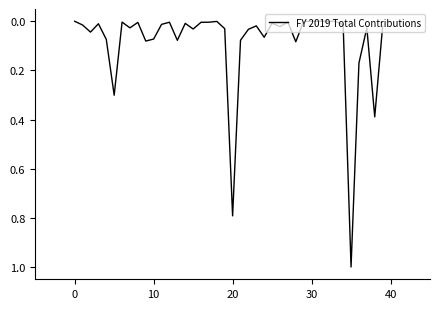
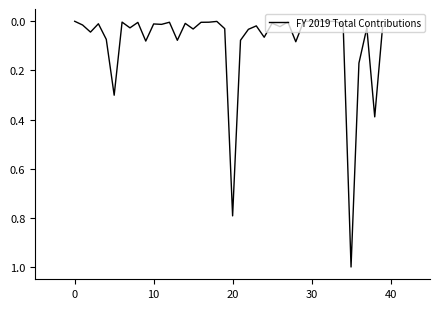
  {
    "0": 0.00,
-   "10": 0.07,
+   "10": 0.01,
    "20": 0.79
  }
